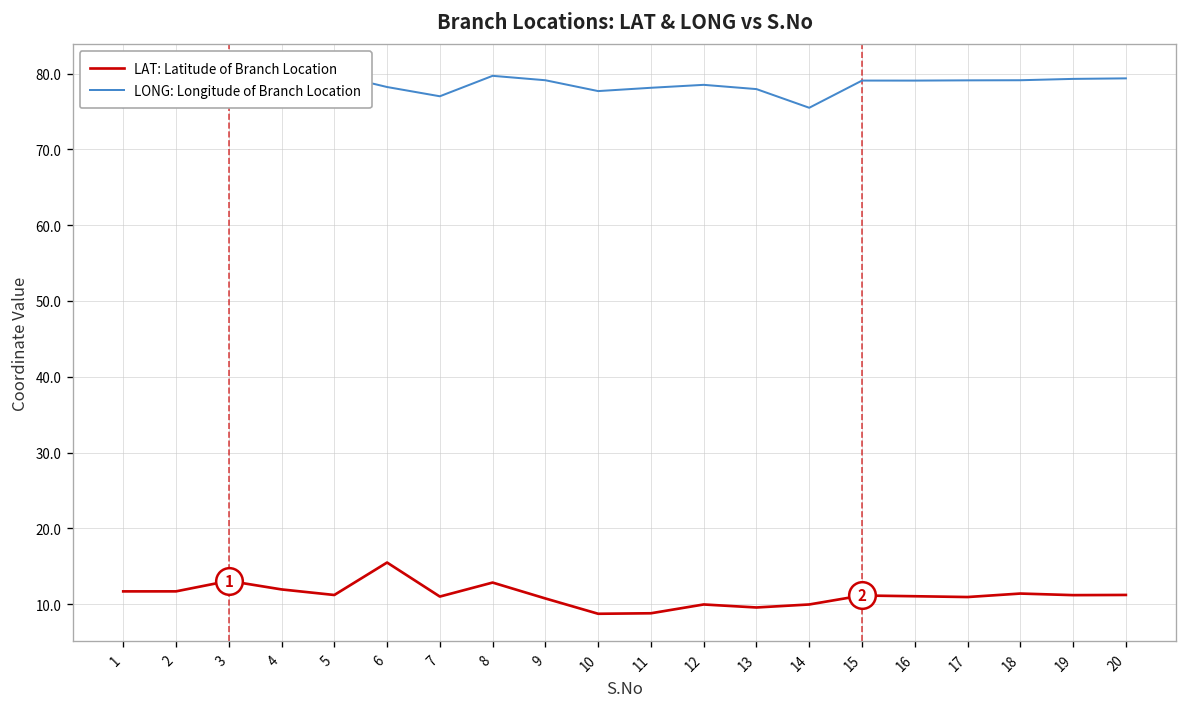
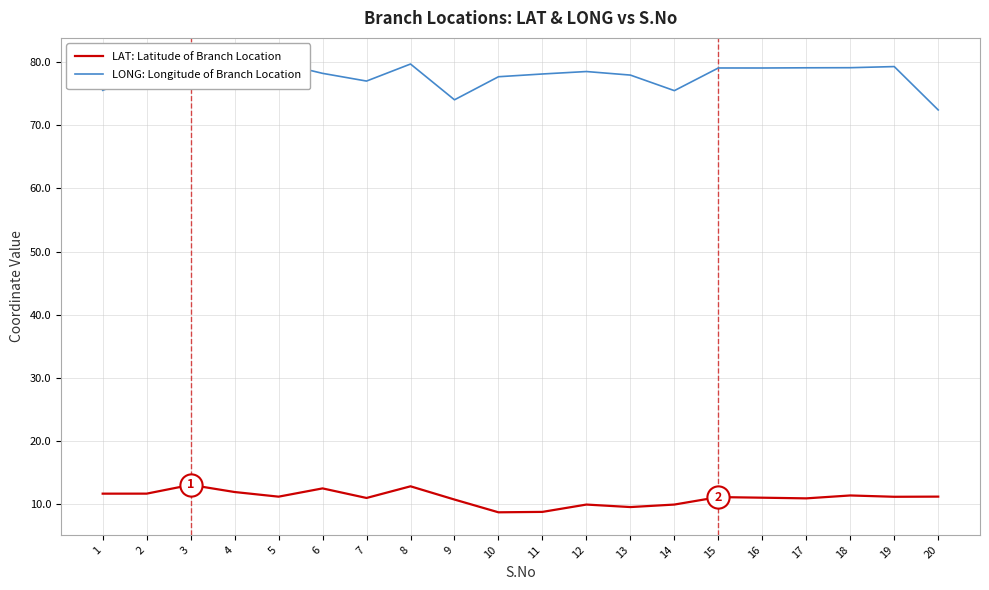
  {
    "LAT: Latitude of Branch Location": {
      "1": 12,
      "2": 12,
      "4": 12,
      "5": 11,
-     "6": 15,
+     "6": 13,
      "7": 11,
      "8": 13,
      "9": 11,
      "10": 9,
      "11": 9,
      "12": 10,
      "13": 10,
      "14": 10,
      "16": 11,
      "17": 11,
      "18": 11,
      "19": 11,
      "20": 11
    },
    "LONG: Longitude of Branch Location": {
      "1": 76,
      "6": 78,
      "7": 77,
      "8": 80,
-     "9": 79,
+     "9": 74,
      "10": 78,
      "11": 78,
      "12": 79,
      "13": 78,
      "14": 75,
      "15": 79,
      "16": 79,
      "17": 79,
      "18": 79,
      "19": 79,
-     "20": 79
+     "20": 72
    }
  }
